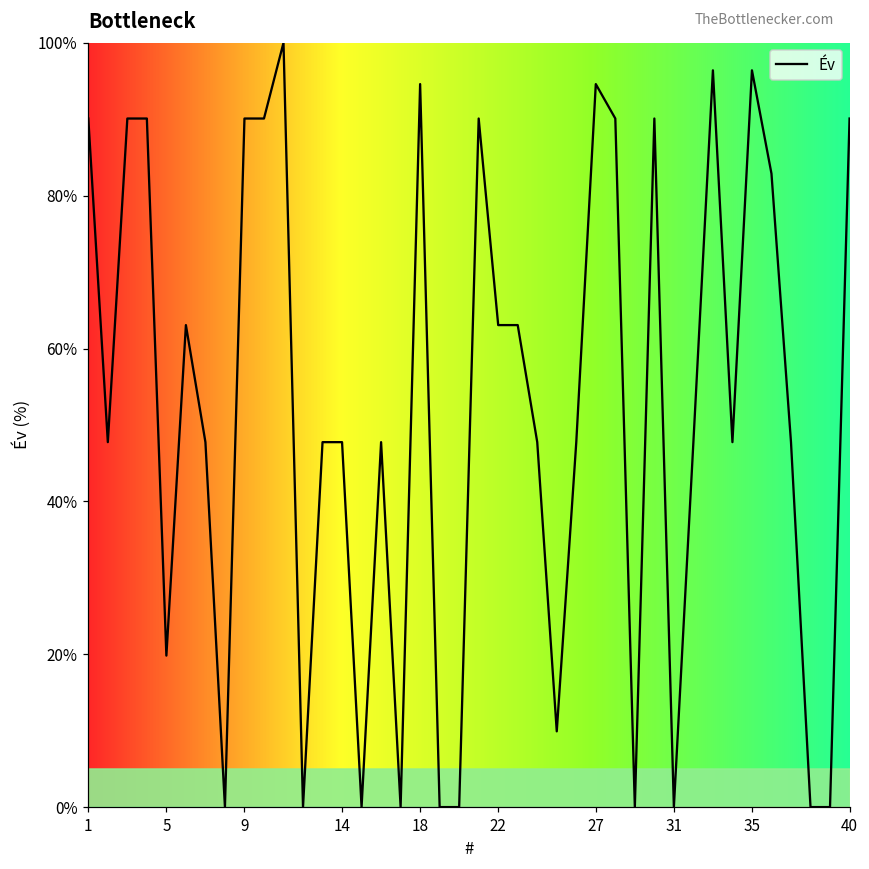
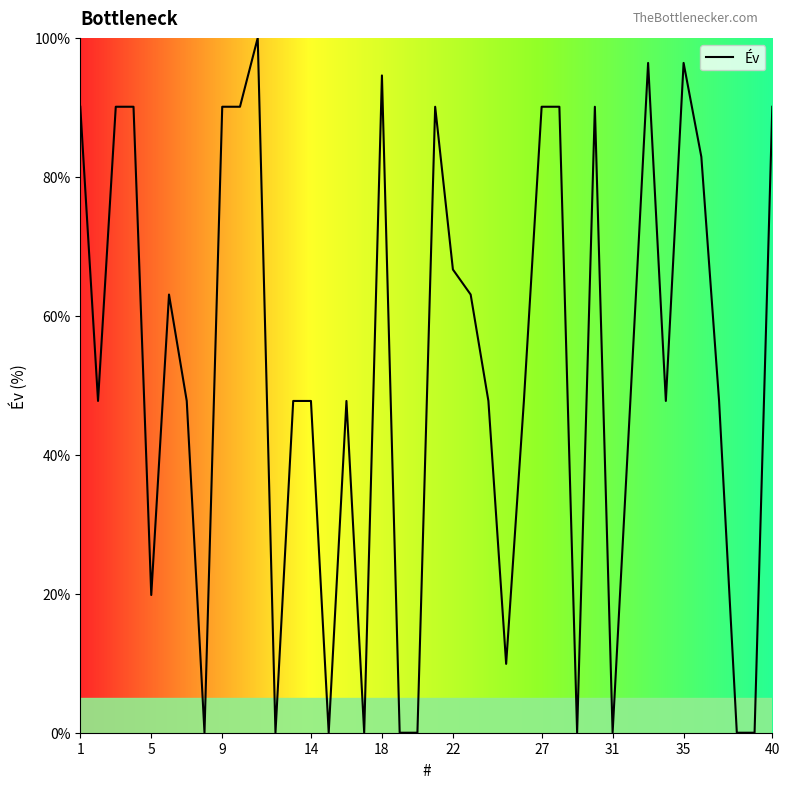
  {
    "1": "90%",
    "5": "20%",
    "9": "90%",
    "14": "48%",
    "18": "95%",
-   "22": "63%",
-   "27": "95%",
+   "22": "67%",
+   "27": "90%",
    "35": "96%",
    "40": "90%"
  }
